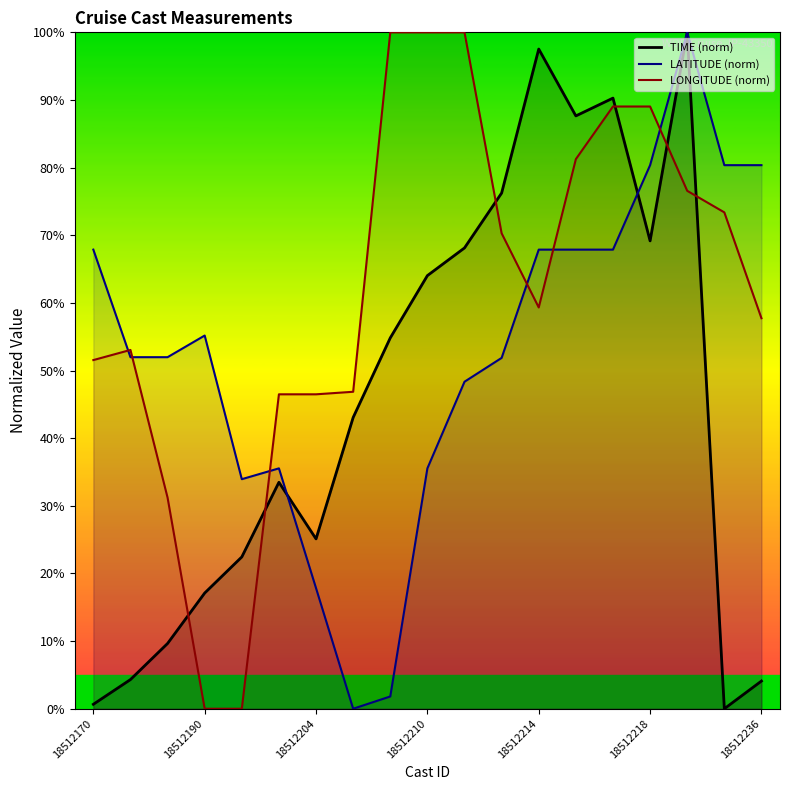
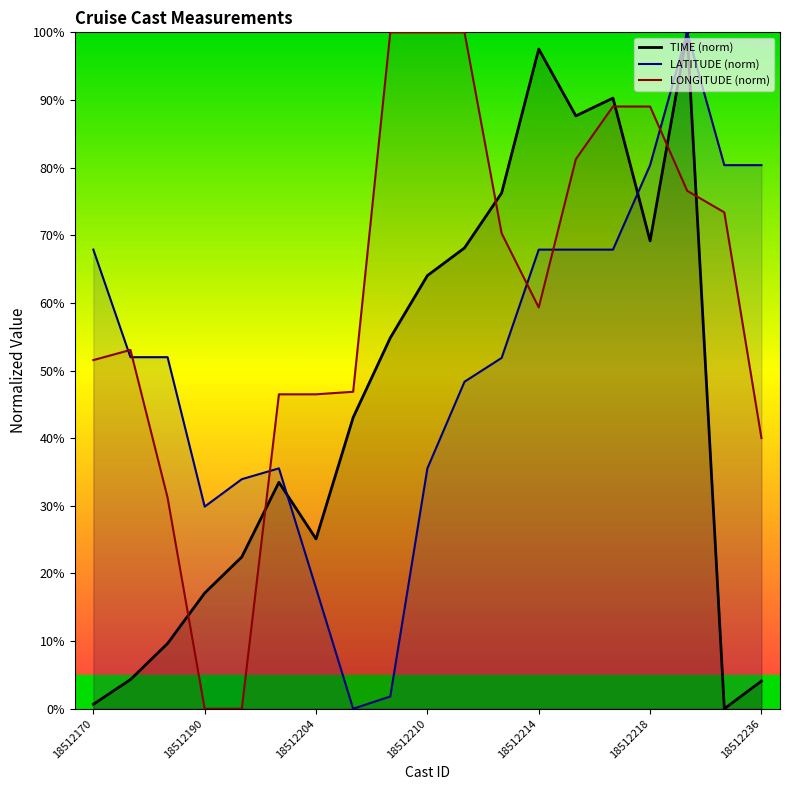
  {
    "TIME (norm)": {
      "18512190": "17%",
      "18512204": "25%",
      "18512210": "64%",
      "18512214": "98%",
      "18512218": "69%"
    },
    "LATITUDE (norm)": {
      "18512170": "68%",
-     "18512190": "55%",
+     "18512190": "30%",
      "18512204": "18%",
      "18512210": "36%",
      "18512214": "68%",
      "18512218": "80%",
      "18512236": "80%"
    },
    "LONGITUDE (norm)": {
      "18512170": "52%",
      "18512204": "46%",
      "18512210": "100%",
      "18512214": "59%",
      "18512218": "89%",
-     "18512236": "58%"
+     "18512236": "40%"
    }
  }
